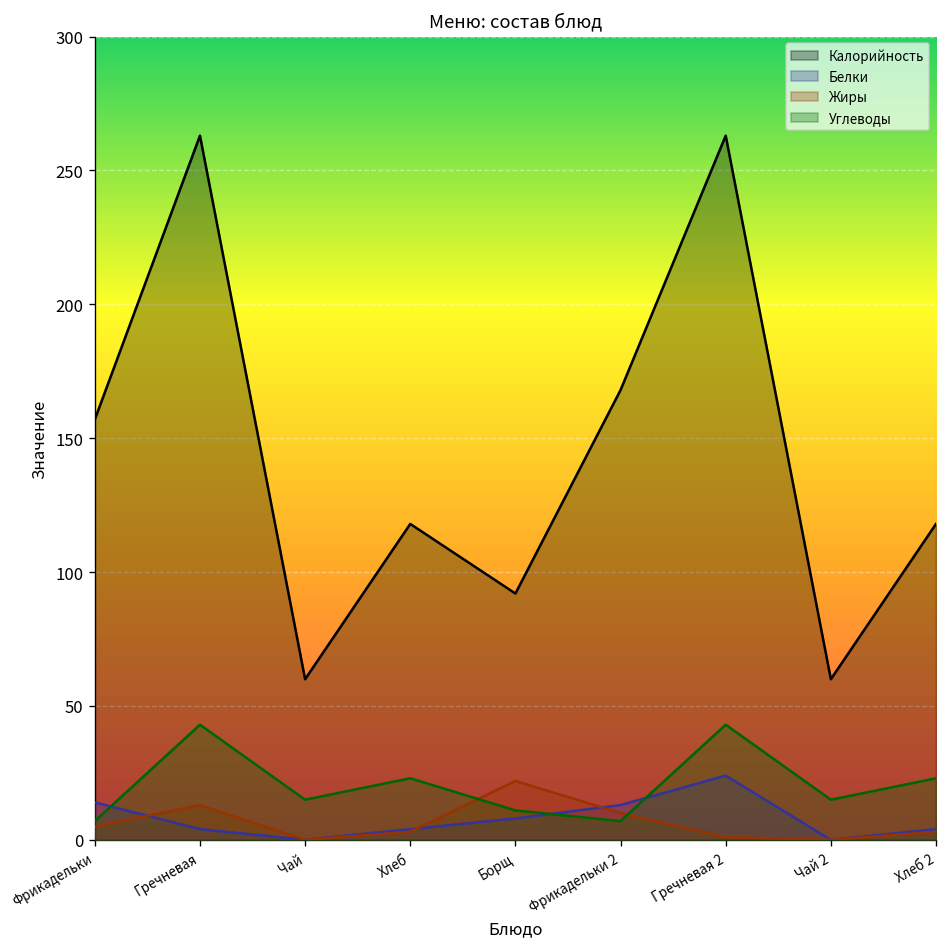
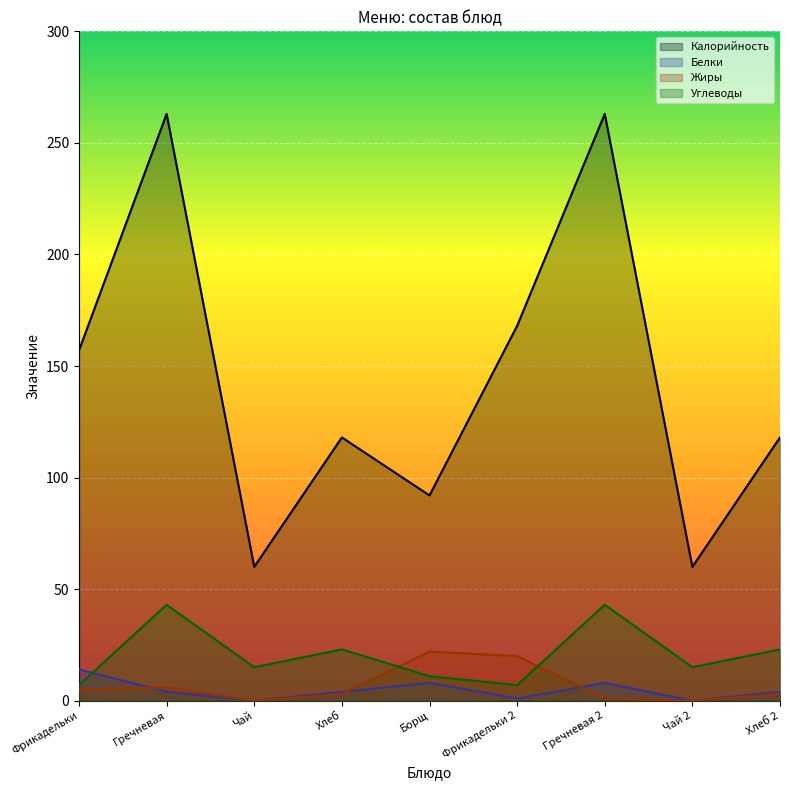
  {
    "Белки": {
      "Фрикадельки": 14,
      "Гречневая": 4,
      "Борщ": 8,
-     "Фрикадельки 2": 13,
-     "Гречневая 2": 24
+     "Фрикадельки 2": 1,
+     "Гречневая 2": 8
    },
    "Жиры": {
      "Фрикадельки": 5,
-     "Гречневая": 13,
+     "Гречневая": 6,
      "Борщ": 22,
-     "Фрикадельки 2": 10,
+     "Фрикадельки 2": 20,
      "Гречневая 2": 1
    }
  }
